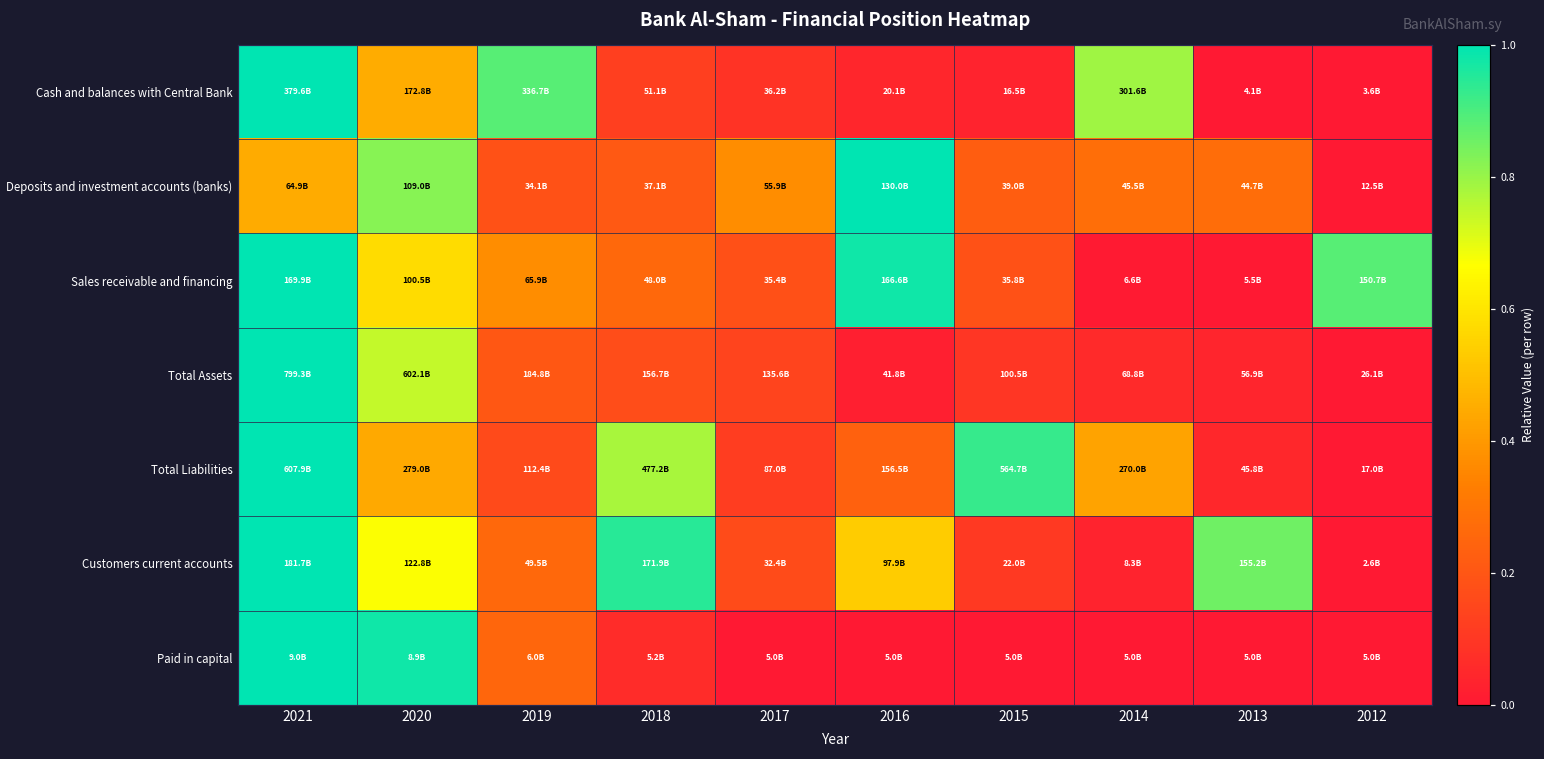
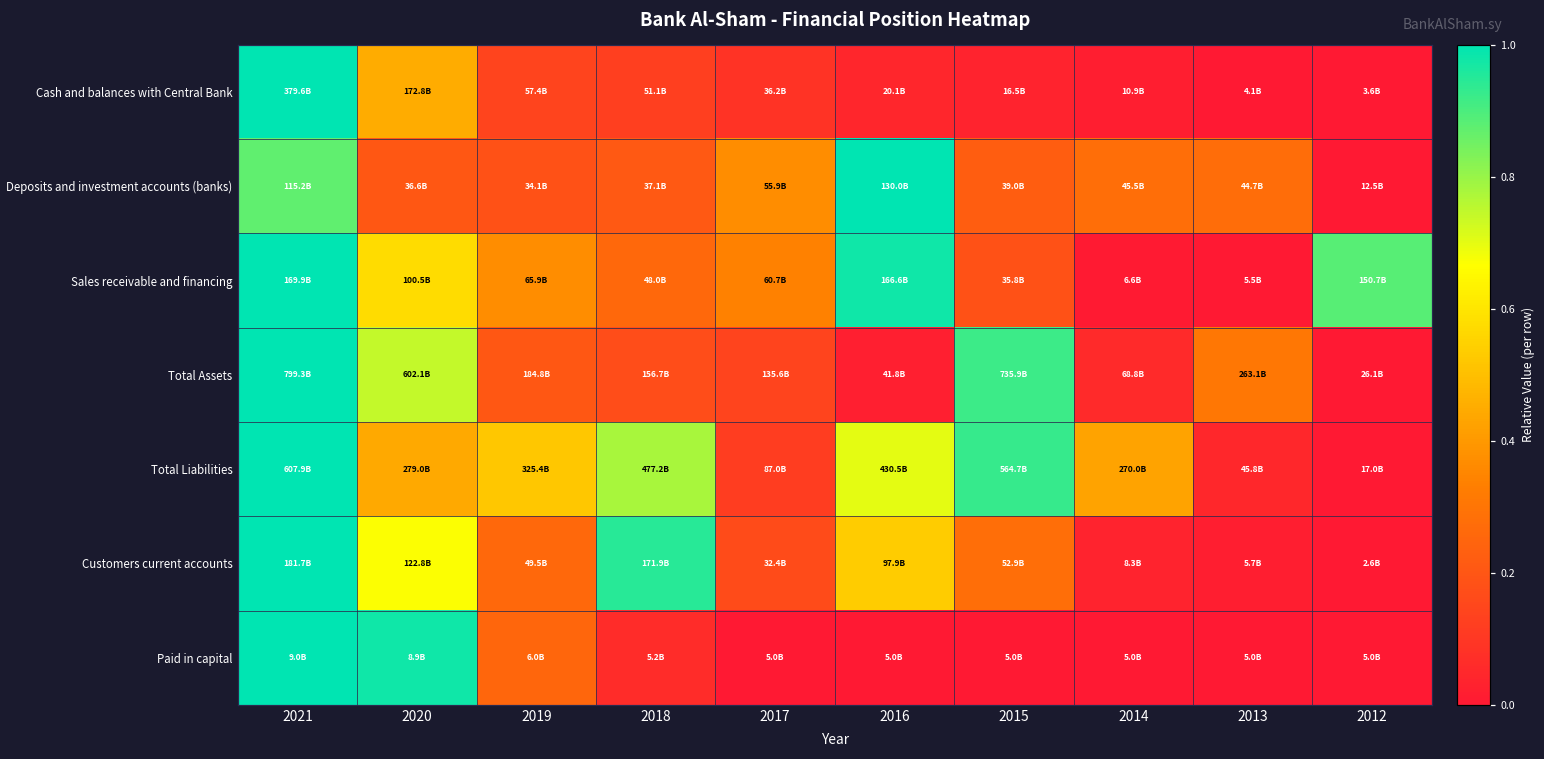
  {
    "Cash and balances with Central Bank": {
      "2021": "379.6B",
      "2020": "172.8B",
-     "2019": "336.7B",
+     "2019": "57.4B",
      "2018": "51.1B",
      "2017": "36.2B",
      "2016": "20.1B",
      "2015": "16.5B",
-     "2014": "301.6B",
+     "2014": "10.9B",
      "2013": "4.1B",
      "2012": "3.6B"
    },
    "Deposits and investment accounts (banks)": {
-     "2021": "64.9B",
-     "2020": "109.0B",
+     "2021": "115.2B",
+     "2020": "36.6B",
      "2019": "34.1B",
      "2018": "37.1B",
      "2017": "55.9B",
      "2016": "130.0B",
      "2015": "39.0B",
      "2014": "45.5B",
      "2013": "44.7B",
      "2012": "12.5B"
    },
    "Sales receivable and financing": {
      "2021": "169.9B",
      "2020": "100.5B",
      "2019": "65.9B",
      "2018": "48.0B",
-     "2017": "35.4B",
+     "2017": "60.7B",
      "2016": "166.6B",
      "2015": "35.8B",
      "2014": "6.6B",
      "2013": "5.5B",
      "2012": "150.7B"
    },
    "Total Assets": {
      "2021": "799.3B",
      "2020": "602.1B",
      "2019": "184.8B",
      "2018": "156.7B",
      "2017": "135.6B",
      "2016": "41.8B",
-     "2015": "100.5B",
+     "2015": "735.9B",
      "2014": "68.8B",
-     "2013": "56.9B",
+     "2013": "263.1B",
      "2012": "26.1B"
    },
    "Total Liabilities": {
      "2021": "607.9B",
      "2020": "279.0B",
-     "2019": "112.4B",
+     "2019": "325.4B",
      "2018": "477.2B",
      "2017": "87.0B",
-     "2016": "156.5B",
+     "2016": "430.5B",
      "2015": "564.7B",
      "2014": "270.0B",
      "2013": "45.8B",
      "2012": "17.0B"
    },
    "Customers current accounts": {
      "2021": "181.7B",
      "2020": "122.8B",
      "2019": "49.5B",
      "2018": "171.9B",
      "2017": "32.4B",
      "2016": "97.9B",
-     "2015": "22.0B",
+     "2015": "52.9B",
      "2014": "8.3B",
-     "2013": "155.2B",
+     "2013": "5.7B",
      "2012": "2.6B"
    },
    "Paid in capital": {
      "2021": "9.0B",
      "2020": "8.9B",
      "2019": "6.0B",
      "2018": "5.2B",
      "2017": "5.0B",
      "2016": "5.0B",
      "2015": "5.0B",
      "2014": "5.0B",
      "2013": "5.0B",
      "2012": "5.0B"
    }
  }
